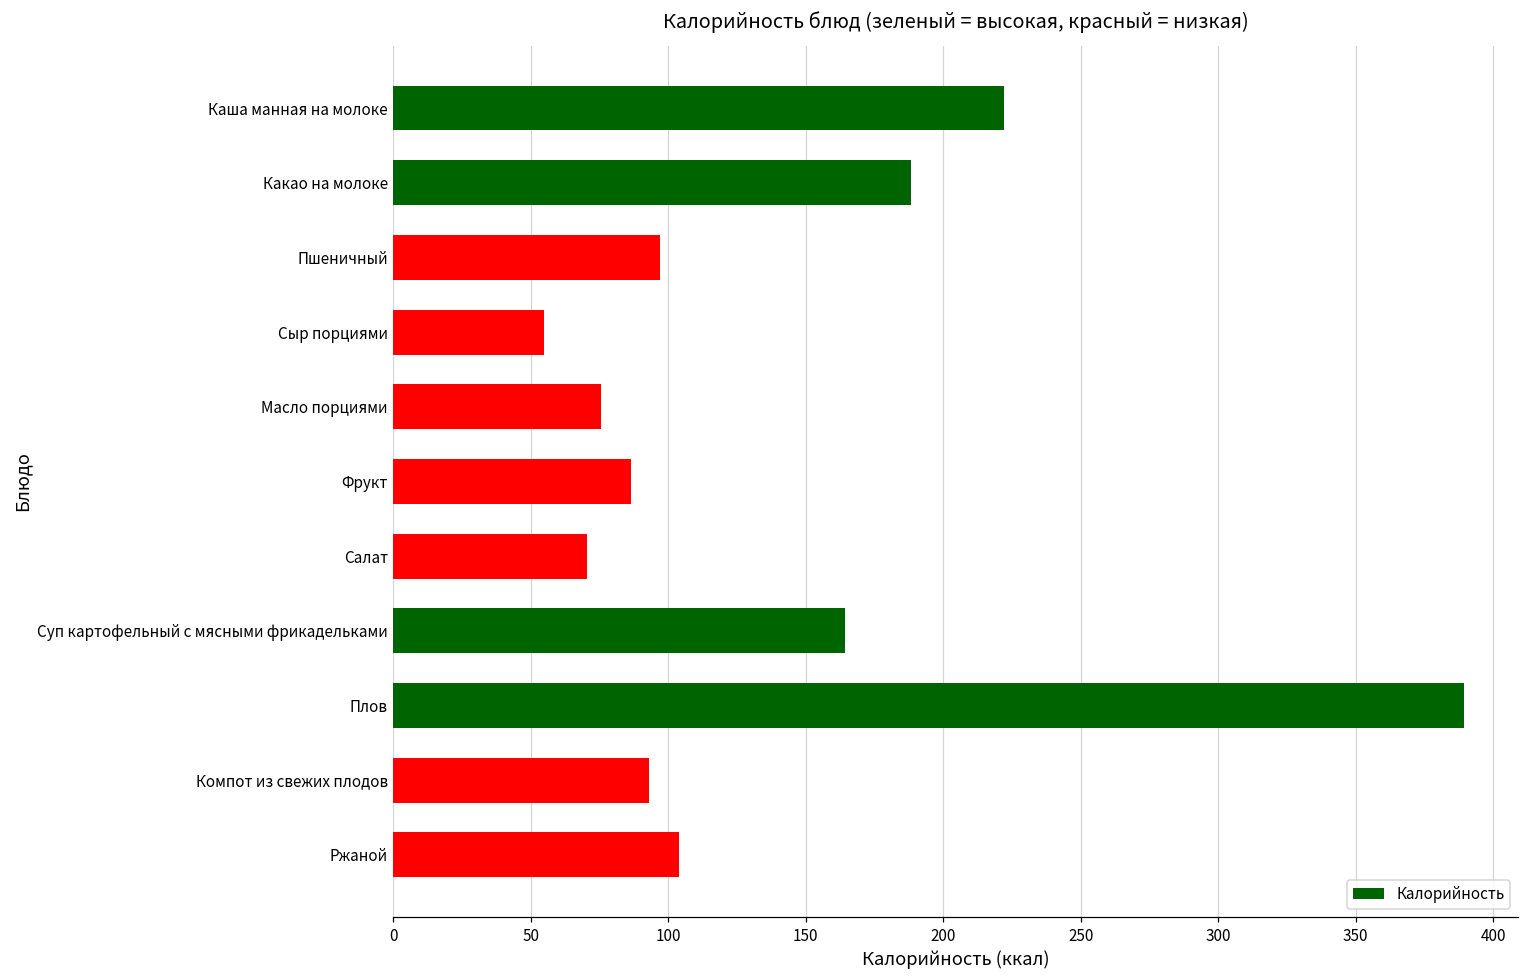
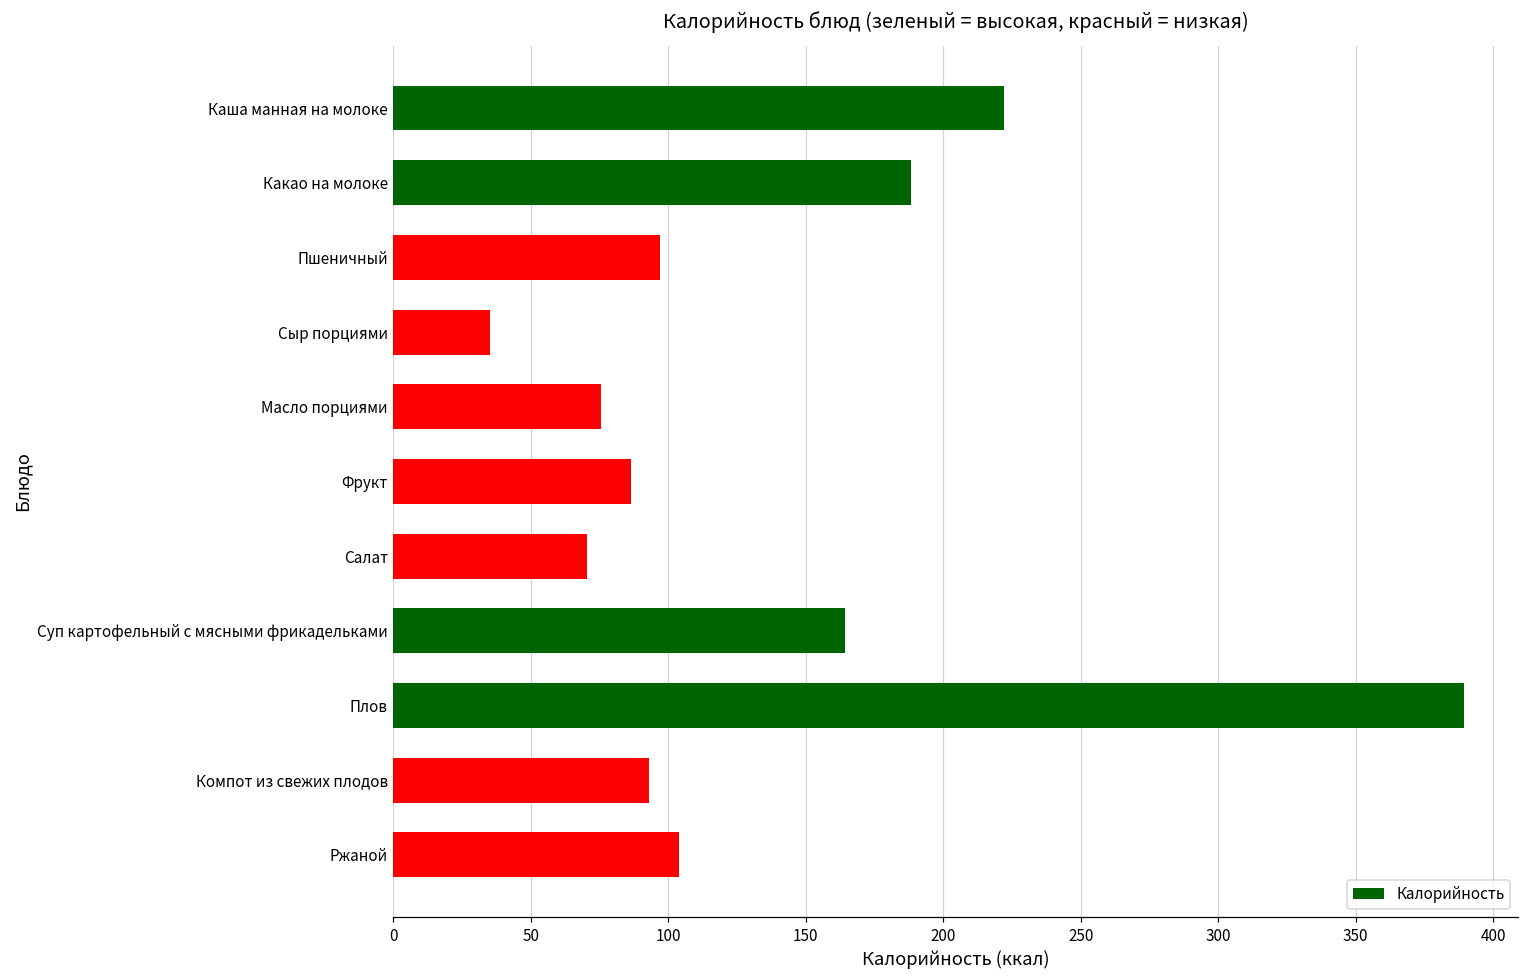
  {
    "Каша манная на молоке": 222,
    "Какао на молоке": 188,
    "Пшеничный": 97,
-   "Сыр порциями": 55,
+   "Сыр порциями": 35,
    "Масло порциями": 75,
    "Фрукт": 86,
    "Салат": 70,
    "Суп картофельный с мясными фрикадельками": 164,
    "Плов": 390,
    "Компот из свежих плодов": 93,
    "Ржаной": 104
  }
